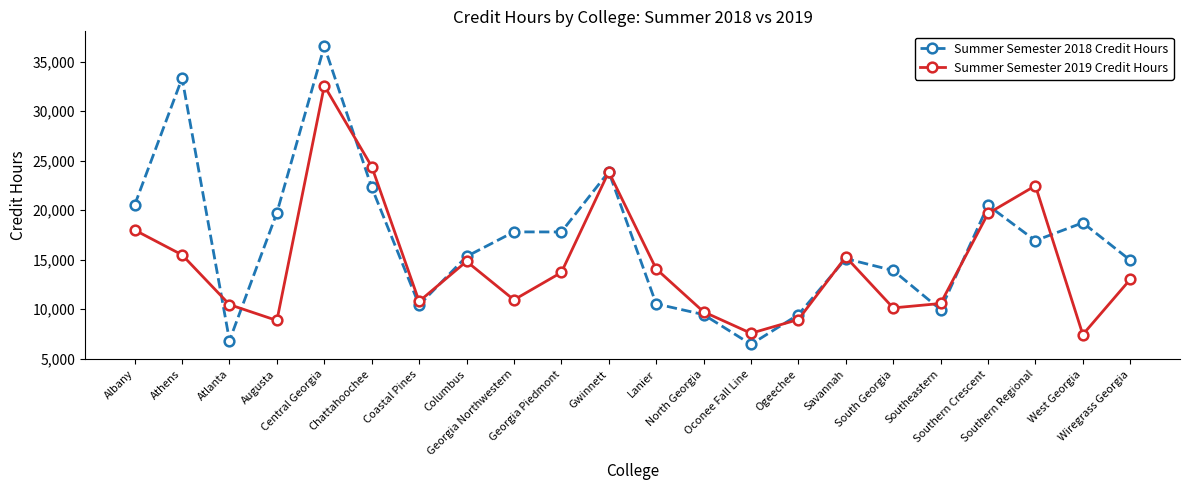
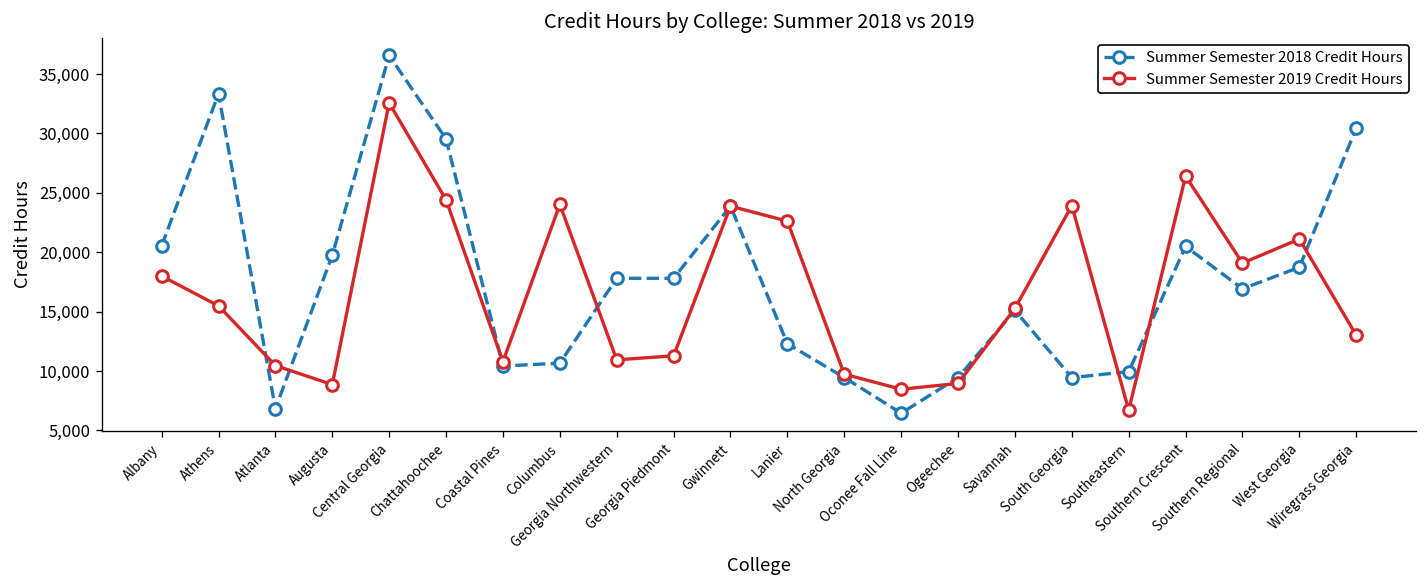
  {
    "Summer Semester 2018 Credit Hours": {
      "Albany": "21,000",
      "Athens": "33,000",
      "Atlanta": "7,000",
      "Augusta": "20,000",
      "Central Georgia": "37,000",
-     "Chattahoochee": "22,000",
+     "Chattahoochee": "30,000",
      "Coastal Pines": "10,000",
-     "Columbus": "15,000",
+     "Columbus": "11,000",
      "Georgia Northwestern": "18,000",
      "Georgia Piedmont": "18,000",
-     "Lanier": "11,000",
+     "Lanier": "12,000",
      "North Georgia": "9,000",
      "Oconee Fall Line": "6,000",
      "Ogeechee": "9,000",
-     "South Georgia": "14,000",
+     "South Georgia": "9,000",
      "Southeastern": "10,000",
      "Southern Crescent": "20,000",
      "Southern Regional": "17,000",
      "West Georgia": "19,000",
-     "Wiregrass Georgia": "15,000"
+     "Wiregrass Georgia": "30,000"
    },
    "Summer Semester 2019 Credit Hours": {
      "Albany": "18,000",
      "Athens": "15,000",
      "Atlanta": "10,000",
      "Augusta": "9,000",
      "Central Georgia": "33,000",
      "Chattahoochee": "24,000",
      "Coastal Pines": "11,000",
-     "Columbus": "15,000",
+     "Columbus": "24,000",
      "Georgia Northwestern": "11,000",
-     "Georgia Piedmont": "14,000",
-     "Lanier": "14,000",
+     "Georgia Piedmont": "11,000",
+     "Lanier": "23,000",
      "North Georgia": "10,000",
-     "Oconee Fall Line": "7,600",
+     "Oconee Fall Line": "8,500",
      "Ogeechee": "9,000",
-     "South Georgia": "10,000",
-     "Southeastern": "11,000",
-     "Southern Crescent": "20,000",
-     "Southern Regional": "22,000",
-     "West Georgia": "7,000",
+     "South Georgia": "24,000",
+     "Southeastern": "7,000",
+     "Southern Crescent": "26,000",
+     "Southern Regional": "19,000",
+     "West Georgia": "21,000",
      "Wiregrass Georgia": "13,000"
    }
  }
